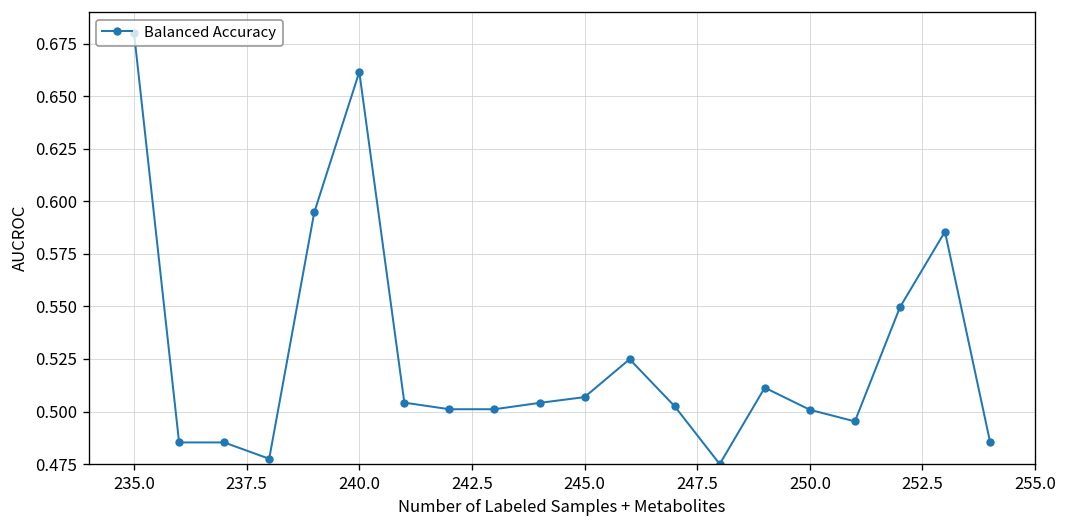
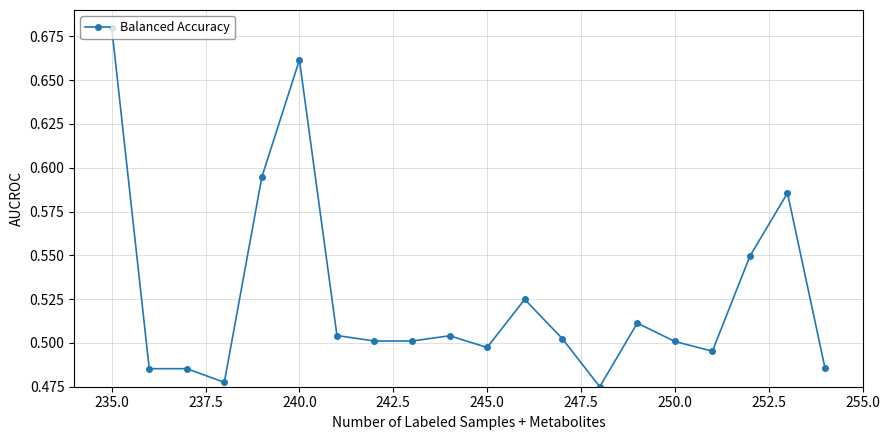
  {
    "240.0": 0.662,
-   "245.0": 0.507,
+   "245.0": 0.497,
    "250.0": 0.501
  }
